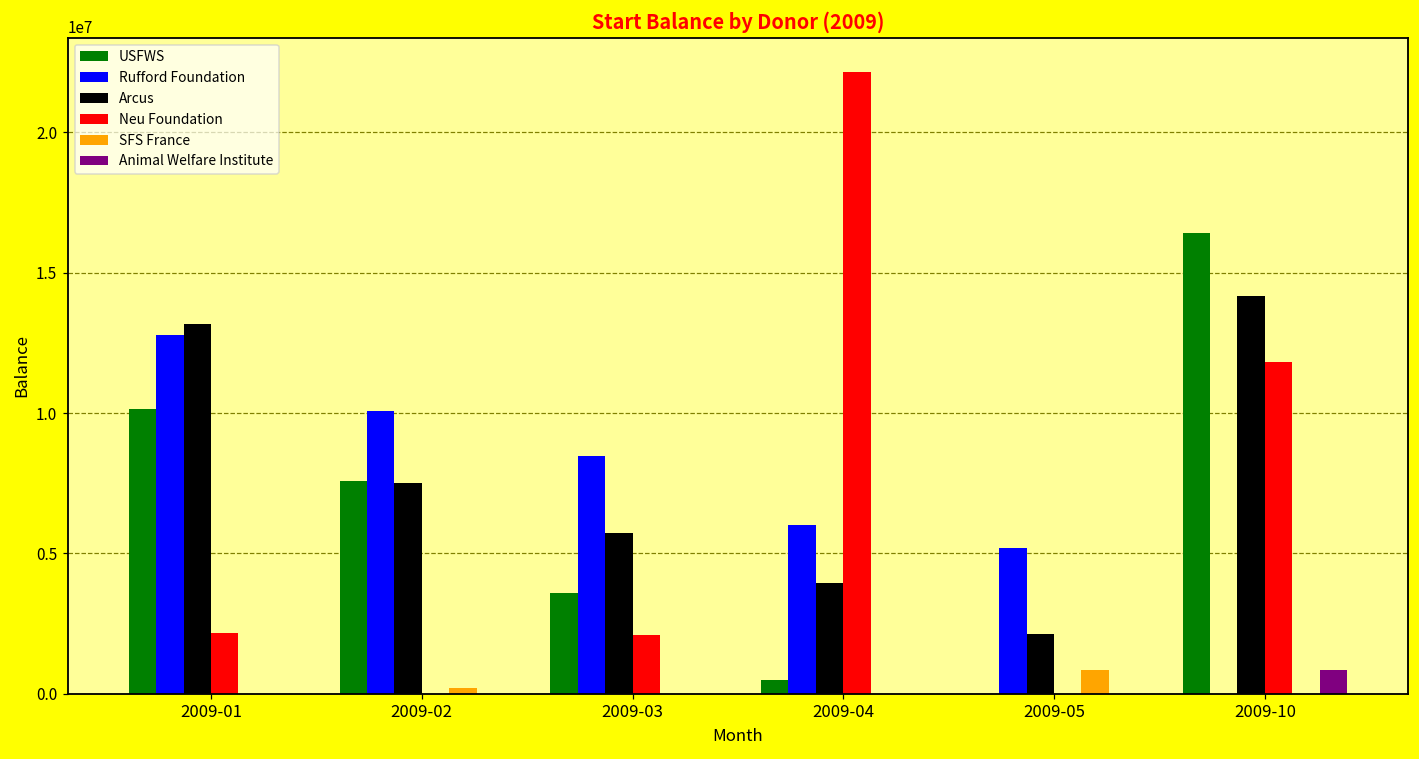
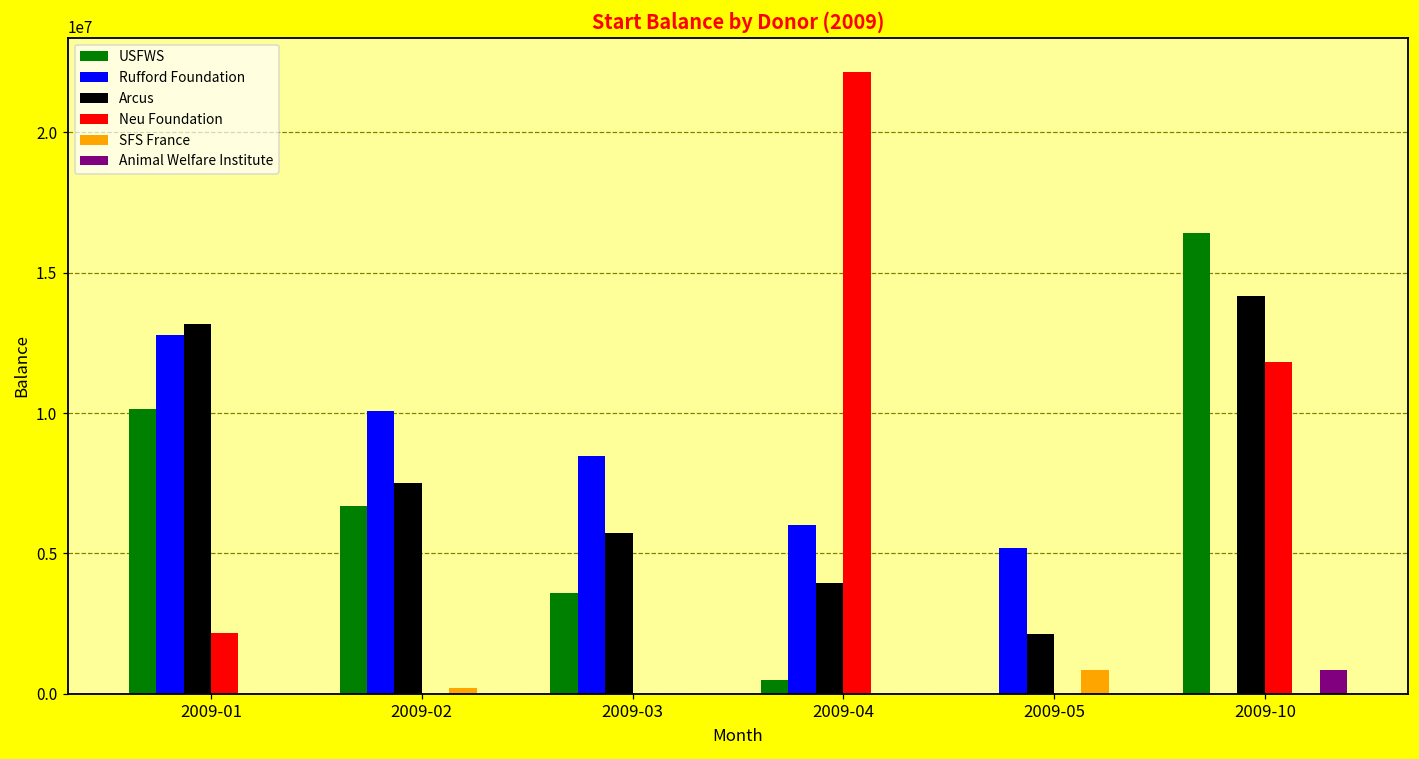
  {
    "USFWS": {
      "2009-01": 10100000,
-     "2009-02": 7600000,
+     "2009-02": 6700000,
      "2009-03": 3600000,
      "2009-04": 500000,
      "2009-10": 16400000
    },
    "Rufford Foundation": {
      "2009-01": 12800000,
      "2009-02": 10100000,
      "2009-03": 8500000,
      "2009-04": 6000000,
      "2009-05": 5200000
    },
    "Arcus": {
      "2009-01": 13200000,
      "2009-02": 7500000,
      "2009-03": 5700000,
      "2009-04": 4000000,
      "2009-05": 2100000,
      "2009-10": 14200000
    },
    "Neu Foundation": {
      "2009-01": 2200000,
      "2009-02": 0,
-     "2009-03": 2100000,
+     "2009-03": 0,
      "2009-04": 22200000,
      "2009-05": 0,
      "2009-10": 11800000
    },
    "SFS France": {
      "2009-01": 0,
      "2009-02": 200000,
      "2009-05": 800000
    },
    "Animal Welfare Institute": {
      "2009-01": 0,
      "2009-02": 0,
      "2009-03": 0,
      "2009-04": 0,
      "2009-05": 0,
      "2009-10": 900000
    }
  }
